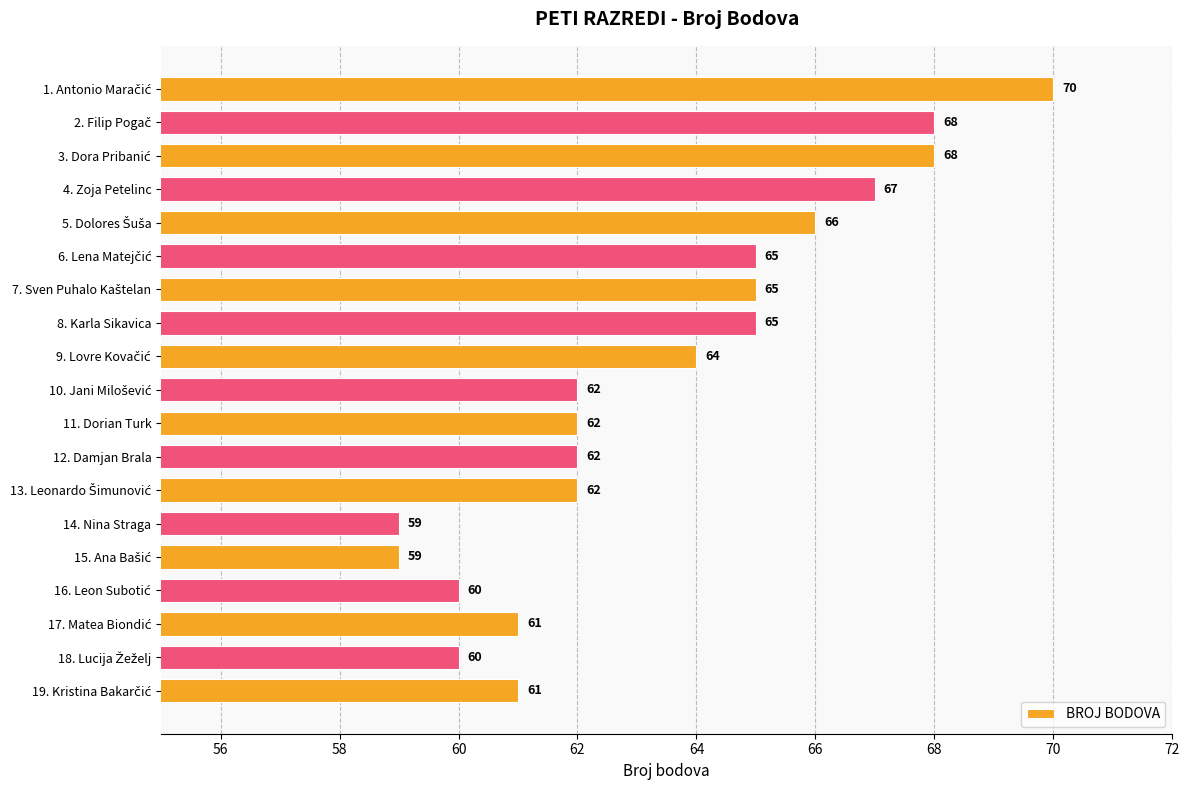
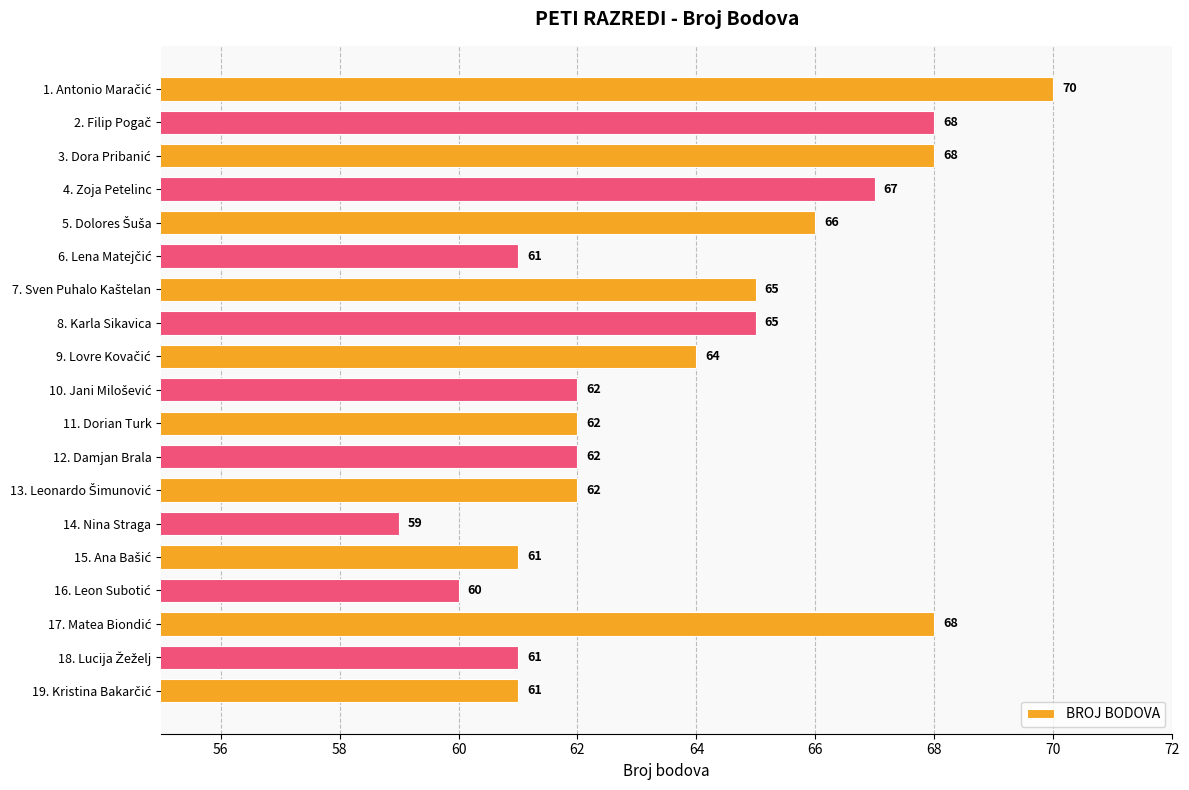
  {
    "1. Antonio Maračić": 70,
    "2. Filip Pogač": 68,
    "3. Dora Pribanić": 68,
    "4. Zoja Petelinc": 67,
    "5. Dolores Šuša": 66,
-   "6. Lena Matejčić": 65,
+   "6. Lena Matejčić": 61,
    "7. Sven Puhalo Kaštelan": 65,
    "8. Karla Sikavica": 65,
    "9. Lovre Kovačić": 64,
    "10. Jani Milošević": 62,
    "11. Dorian Turk": 62,
    "12. Damjan Brala": 62,
    "13. Leonardo Šimunović": 62,
    "14. Nina Straga": 59,
-   "15. Ana Bašić": 59,
+   "15. Ana Bašić": 61,
    "16. Leon Subotić": 60,
-   "17. Matea Biondić": 61,
-   "18. Lucija Žeželj": 60,
+   "17. Matea Biondić": 68,
+   "18. Lucija Žeželj": 61,
    "19. Kristina Bakarčić": 61
  }
